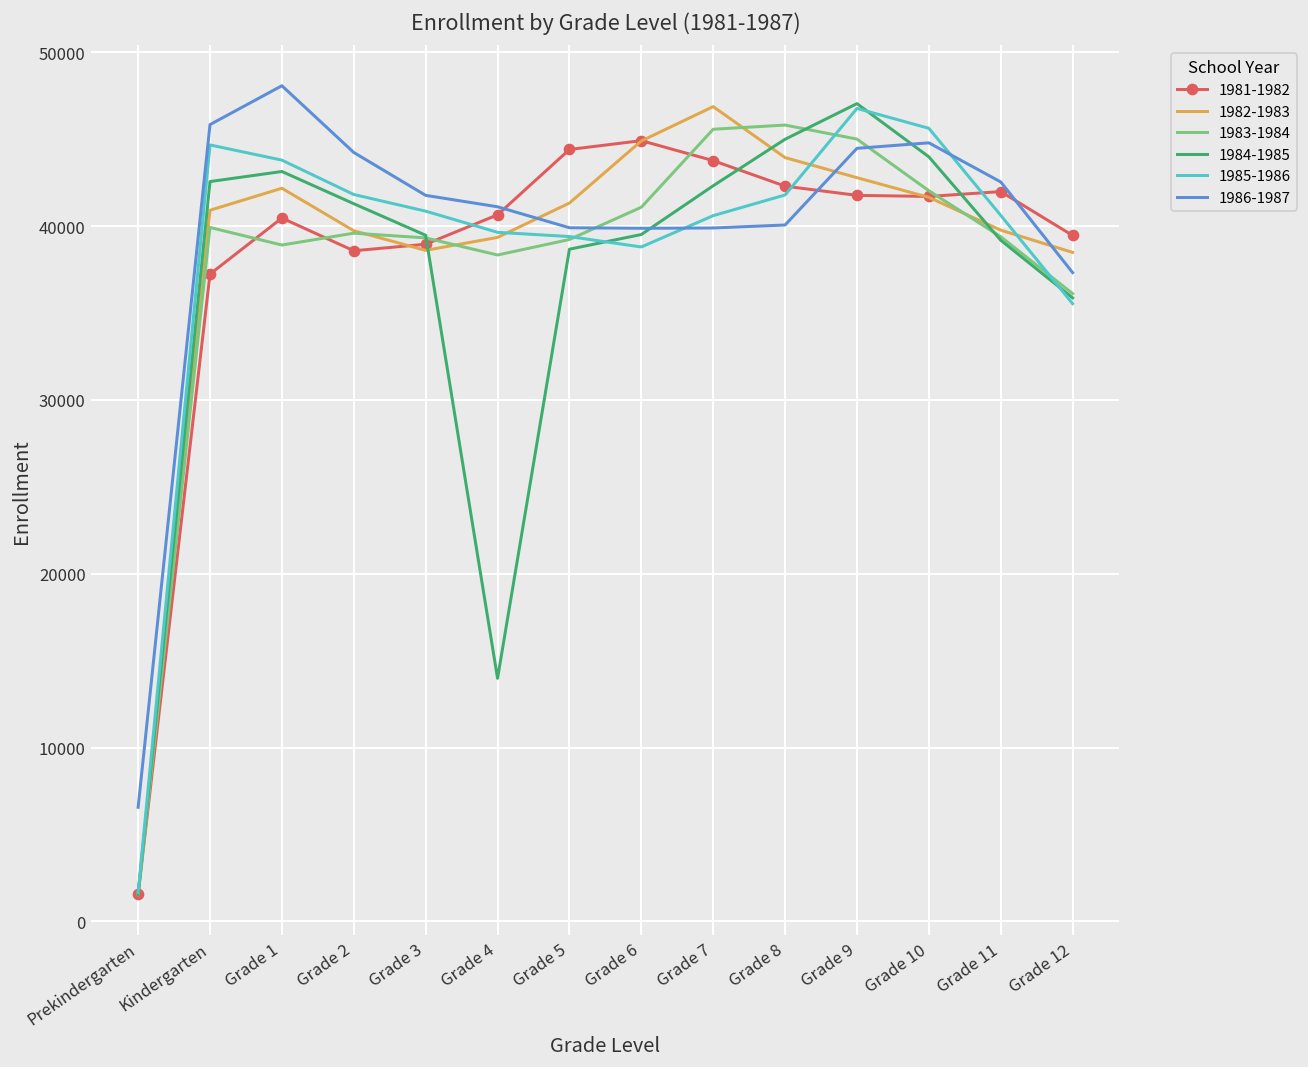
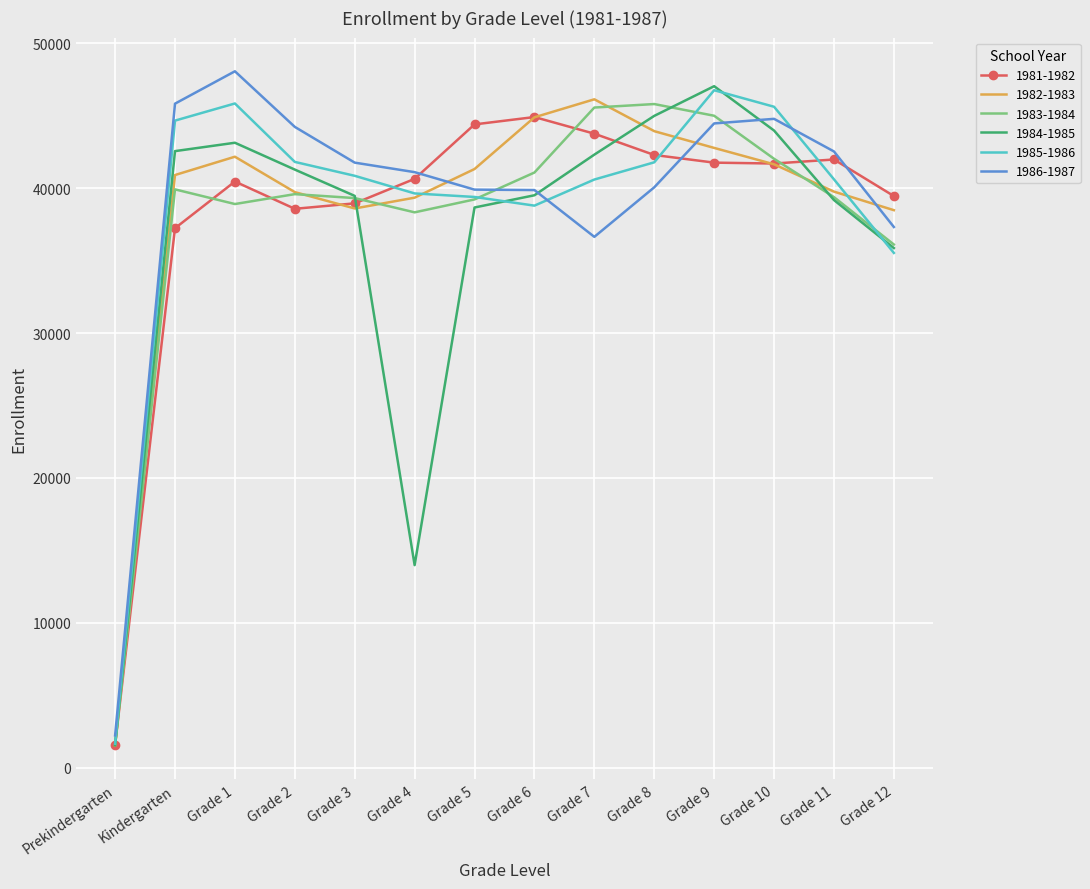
  {
    "1981-1982": {
      "Kindergarten": 37200,
      "Grade 1": 40500,
      "Grade 2": 38600,
      "Grade 3": 39000,
      "Grade 4": 40700,
      "Grade 5": 44400,
      "Grade 7": 43800,
      "Grade 8": 42300,
      "Grade 9": 41800,
      "Grade 11": 42000,
      "Grade 12": 39500
    },
    "1982-1983": {
      "Kindergarten": 40900,
      "Grade 1": 42200,
      "Grade 3": 38600,
      "Grade 4": 39400,
      "Grade 5": 41300,
-     "Grade 7": 46900,
+     "Grade 7": 46100,
      "Grade 8": 43900,
      "Grade 9": 42800,
      "Grade 11": 39800,
      "Grade 12": 38500
    },
    "1983-1984": {
      "Kindergarten": 39900,
      "Grade 1": 38900,
      "Grade 4": 38300,
      "Grade 6": 41100,
      "Grade 7": 45600,
      "Grade 8": 45800,
      "Grade 9": 45000,
      "Grade 10": 42000,
      "Grade 11": 39400,
      "Grade 12": 36100
    },
    "1984-1985": {
      "Kindergarten": 42600,
      "Grade 1": 43100,
      "Grade 2": 41300,
      "Grade 4": 14000,
      "Grade 5": 38700,
      "Grade 6": 39500,
      "Grade 7": 42300,
      "Grade 8": 45000,
      "Grade 9": 47000,
      "Grade 10": 44000,
      "Grade 11": 39200,
      "Grade 12": 35900
    },
    "1985-1986": {
      "Kindergarten": 44700,
-     "Grade 1": 43800,
+     "Grade 1": 45900,
      "Grade 2": 41800,
      "Grade 3": 40900,
      "Grade 4": 39600,
      "Grade 6": 38800,
      "Grade 7": 40600,
      "Grade 8": 41800,
      "Grade 9": 46800,
      "Grade 10": 45600,
      "Grade 11": 40600,
      "Grade 12": 35500
    },
    "1986-1987": {
-     "Prekindergarten": 6600,
+     "Prekindergarten": 2200,
      "Kindergarten": 45800,
      "Grade 1": 48100,
      "Grade 2": 44200,
      "Grade 3": 41800,
      "Grade 4": 41100,
      "Grade 5": 39900,
      "Grade 6": 39900,
-     "Grade 7": 39900,
+     "Grade 7": 36600,
      "Grade 8": 40100,
      "Grade 9": 44500,
      "Grade 10": 44800,
      "Grade 11": 42500,
      "Grade 12": 37300
    }
  }
